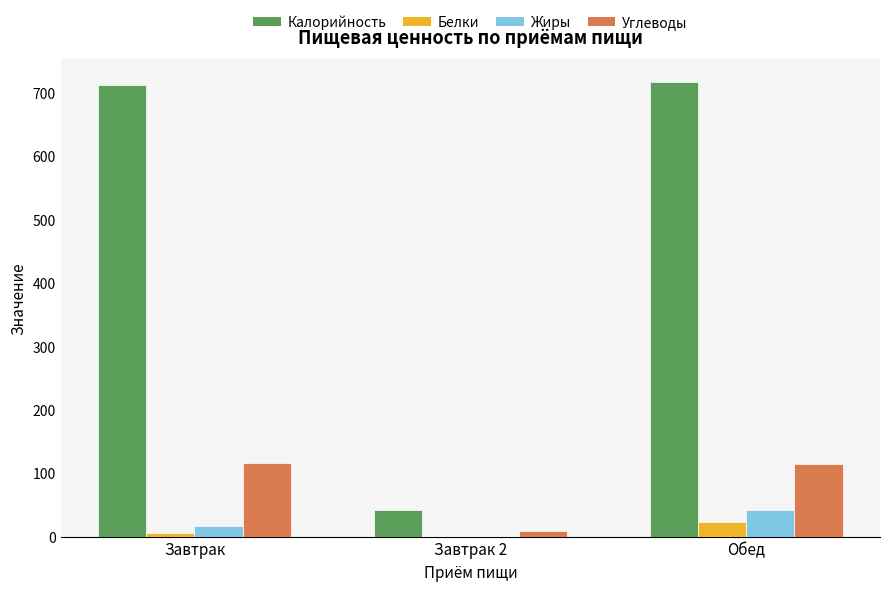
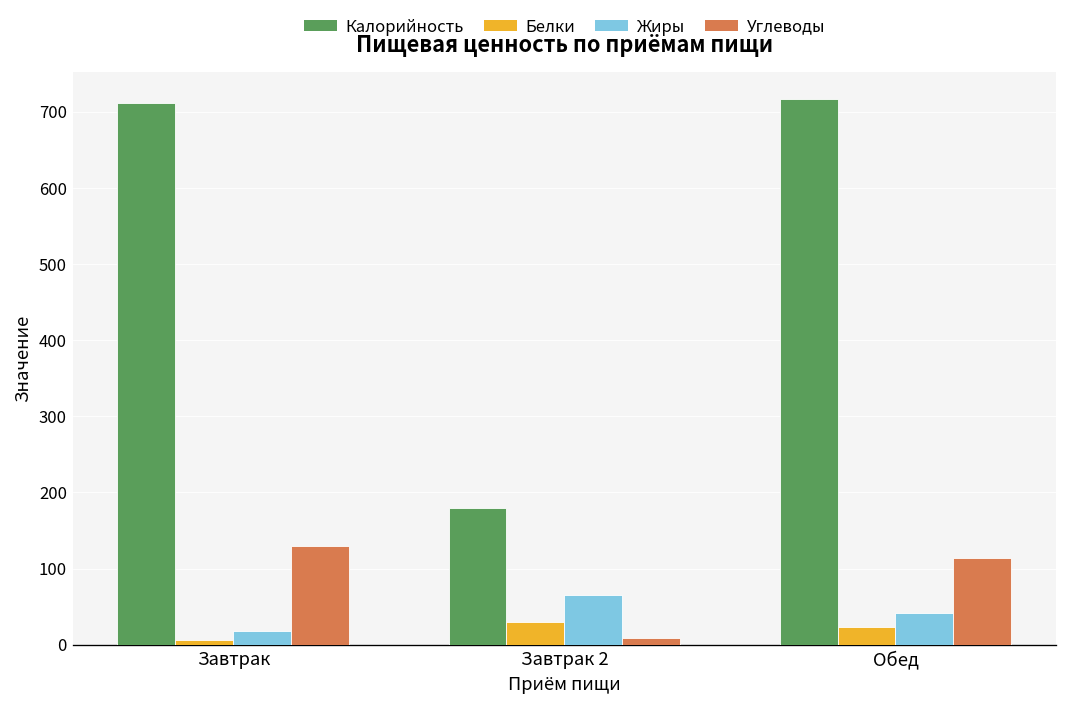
  {
    "Калорийность": {
      "Завтрак": 710,
-     "Завтрак 2": 40,
+     "Завтрак 2": 180,
      "Обед": 720
    },
    "Белки": {
      "Завтрак": 10,
-     "Завтрак 2": 0,
+     "Завтрак 2": 30,
      "Обед": 20
    },
    "Жиры": {
      "Завтрак": 20,
-     "Завтрак 2": 0,
+     "Завтрак 2": 70,
      "Обед": 40
    },
    "Углеводы": {
-     "Завтрак": 120,
+     "Завтрак": 130,
      "Завтрак 2": 10,
      "Обед": 110
    }
  }
